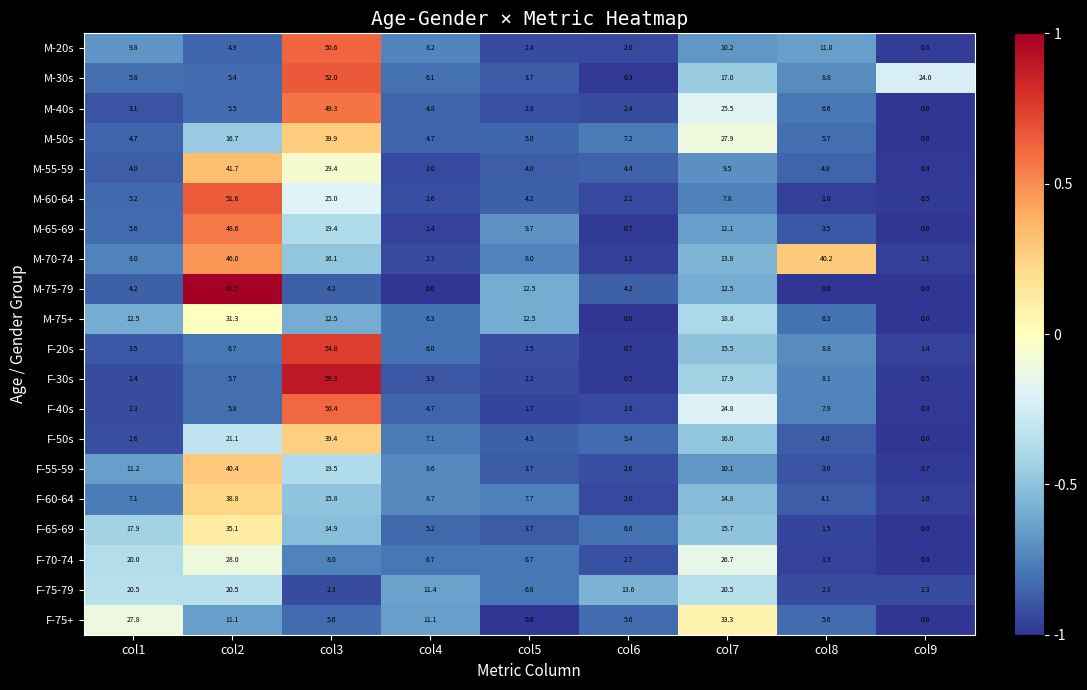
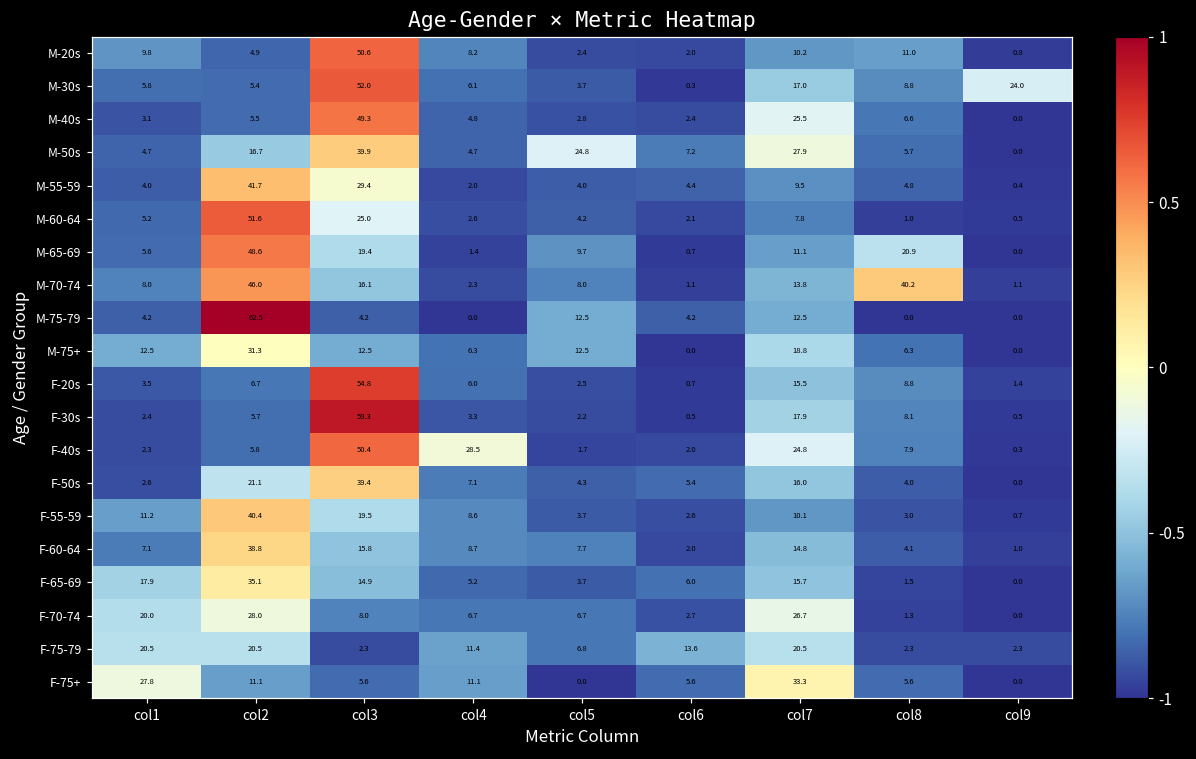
  {
    "M-20s": {
      "col1": 9.8,
      "col2": 4.9,
      "col3": 50.6,
      "col4": 8.2,
      "col5": 2.4,
      "col6": 2.0,
      "col7": 10.2,
      "col8": 11.0,
      "col9": 0.8
    },
    "M-30s": {
      "col1": 5.8,
      "col2": 5.4,
      "col3": 52.0,
      "col4": 6.1,
      "col5": 3.7,
      "col6": 0.3,
      "col7": 17.0,
      "col8": 8.8,
      "col9": 24.0
    },
    "M-40s": {
      "col1": 3.1,
      "col2": 5.5,
      "col3": 49.3,
      "col4": 4.8,
      "col5": 2.8,
      "col6": 2.4,
      "col7": 25.5,
      "col8": 6.6,
      "col9": 0.0
    },
    "M-50s": {
      "col1": 4.7,
      "col2": 16.7,
      "col3": 39.9,
      "col4": 4.7,
-     "col5": 5.0,
+     "col5": 24.8,
      "col6": 7.2,
      "col7": 27.9,
      "col8": 5.7,
      "col9": 0.0
    },
    "M-55-59": {
      "col1": 4.0,
      "col2": 41.7,
      "col3": 29.4,
      "col4": 2.0,
      "col5": 4.0,
      "col6": 4.4,
      "col7": 9.5,
      "col8": 4.8,
      "col9": 0.4
    },
    "M-60-64": {
      "col1": 5.2,
      "col2": 51.6,
      "col3": 25.0,
      "col4": 2.6,
      "col5": 4.2,
      "col6": 2.1,
      "col7": 7.8,
      "col8": 1.0,
      "col9": 0.5
    },
    "M-65-69": {
      "col1": 5.6,
      "col2": 48.6,
      "col3": 19.4,
      "col4": 1.4,
      "col5": 9.7,
      "col6": 0.7,
      "col7": 11.1,
-     "col8": 3.5,
+     "col8": 20.9,
      "col9": 0.0
    },
    "M-70-74": {
      "col1": 8.0,
      "col2": 46.0,
      "col3": 16.1,
      "col4": 2.3,
      "col5": 8.0,
      "col6": 1.1,
      "col7": 13.8,
      "col8": 40.2,
      "col9": 1.1
    },
    "M-75-79": {
      "col1": 4.2,
      "col2": 62.5,
      "col3": 4.2,
      "col4": 0.0,
      "col5": 12.5,
      "col6": 4.2,
      "col7": 12.5,
      "col8": 0.0,
      "col9": 0.0
    },
    "M-75+": {
      "col1": 12.5,
      "col2": 31.3,
      "col3": 12.5,
      "col4": 6.3,
      "col5": 12.5,
      "col6": 0.0,
      "col7": 18.8,
      "col8": 6.3,
      "col9": 0.0
    },
    "F-20s": {
      "col1": 3.5,
      "col2": 6.7,
      "col3": 54.8,
      "col4": 6.0,
      "col5": 2.5,
      "col6": 0.7,
      "col7": 15.5,
      "col8": 8.8,
      "col9": 1.4
    },
    "F-30s": {
      "col1": 2.4,
      "col2": 5.7,
      "col3": 59.3,
      "col4": 3.3,
      "col5": 2.2,
      "col6": 0.5,
      "col7": 17.9,
      "col8": 8.1,
      "col9": 0.5
    },
    "F-40s": {
      "col1": 2.3,
      "col2": 5.8,
      "col3": 50.4,
-     "col4": 4.7,
+     "col4": 28.5,
      "col5": 1.7,
      "col6": 2.0,
      "col7": 24.8,
      "col8": 7.9,
      "col9": 0.3
    },
    "F-50s": {
      "col1": 2.6,
      "col2": 21.1,
      "col3": 39.4,
      "col4": 7.1,
      "col5": 4.3,
      "col6": 5.4,
      "col7": 16.0,
      "col8": 4.0,
      "col9": 0.0
    },
    "F-55-59": {
      "col1": 11.2,
      "col2": 40.4,
      "col3": 19.5,
      "col4": 8.6,
      "col5": 3.7,
      "col6": 2.6,
      "col7": 10.1,
      "col8": 3.0,
      "col9": 0.7
    },
    "F-60-64": {
      "col1": 7.1,
      "col2": 38.8,
      "col3": 15.8,
      "col4": 8.7,
      "col5": 7.7,
      "col6": 2.0,
      "col7": 14.8,
      "col8": 4.1,
      "col9": 1.0
    },
    "F-65-69": {
      "col1": 17.9,
      "col2": 35.1,
      "col3": 14.9,
      "col4": 5.2,
      "col5": 3.7,
      "col6": 6.0,
      "col7": 15.7,
      "col8": 1.5,
      "col9": 0.0
    },
    "F-70-74": {
      "col1": 20.0,
      "col2": 28.0,
      "col3": 8.0,
      "col4": 6.7,
      "col5": 6.7,
      "col6": 2.7,
      "col7": 26.7,
      "col8": 1.3,
      "col9": 0.0
    },
    "F-75-79": {
      "col1": 20.5,
      "col2": 20.5,
      "col3": 2.3,
      "col4": 11.4,
      "col5": 6.8,
      "col6": 13.6,
      "col7": 20.5,
      "col8": 2.3,
      "col9": 2.3
    },
    "F-75+": {
      "col1": 27.8,
      "col2": 11.1,
      "col3": 5.6,
      "col4": 11.1,
      "col5": 0.0,
      "col6": 5.6,
      "col7": 33.3,
      "col8": 5.6,
      "col9": 0.0
    }
  }
